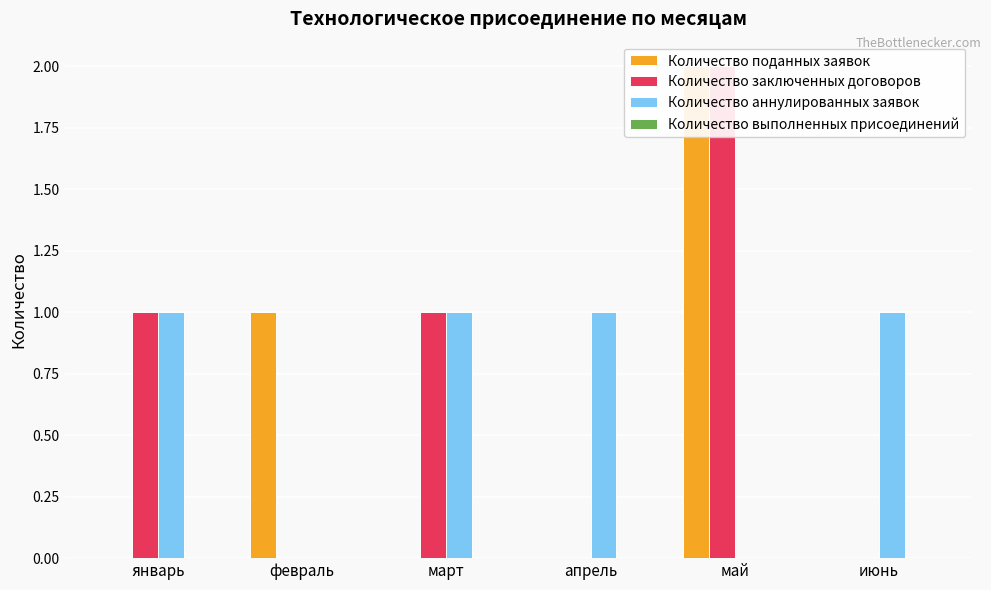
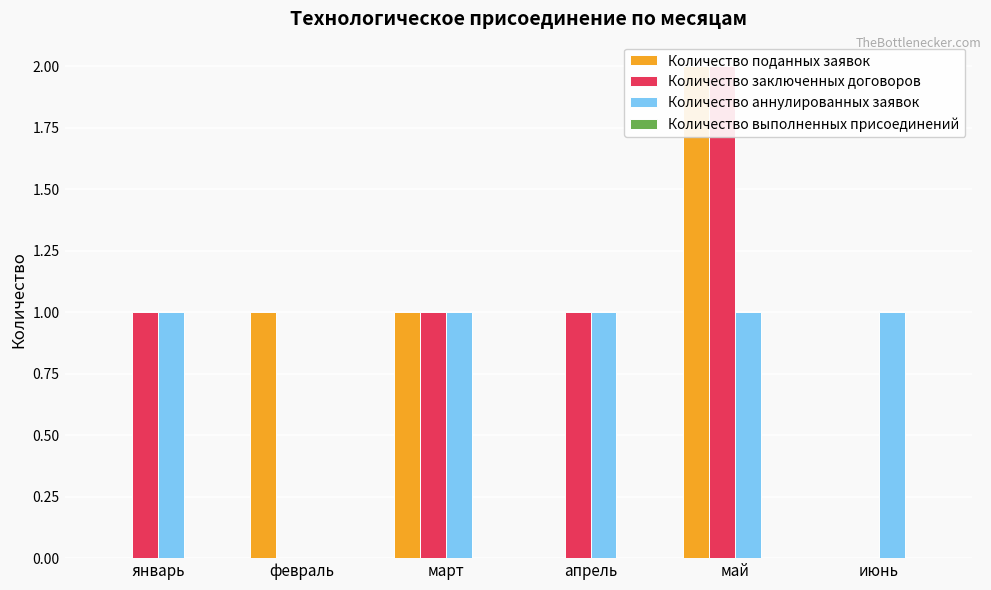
  {
    "Количество поданных заявок": {
      "январь": 0,
      "февраль": 1,
-     "март": 0,
+     "март": 1,
      "апрель": 0,
      "июнь": 0
    },
    "Количество заключенных договоров": {
      "январь": 1,
      "февраль": 0,
      "март": 1,
-     "апрель": 0,
+     "апрель": 1,
      "июнь": 0
    },
    "Количество аннулированных заявок": {
      "январь": 1,
      "февраль": 0,
      "март": 1,
      "апрель": 1,
-     "май": 0,
+     "май": 1,
      "июнь": 1
    },
    "Количество выполненных присоединений": {
      "январь": 0,
      "февраль": 0,
      "март": 0,
      "апрель": 0,
      "май": 0,
      "июнь": 0
    }
  }
